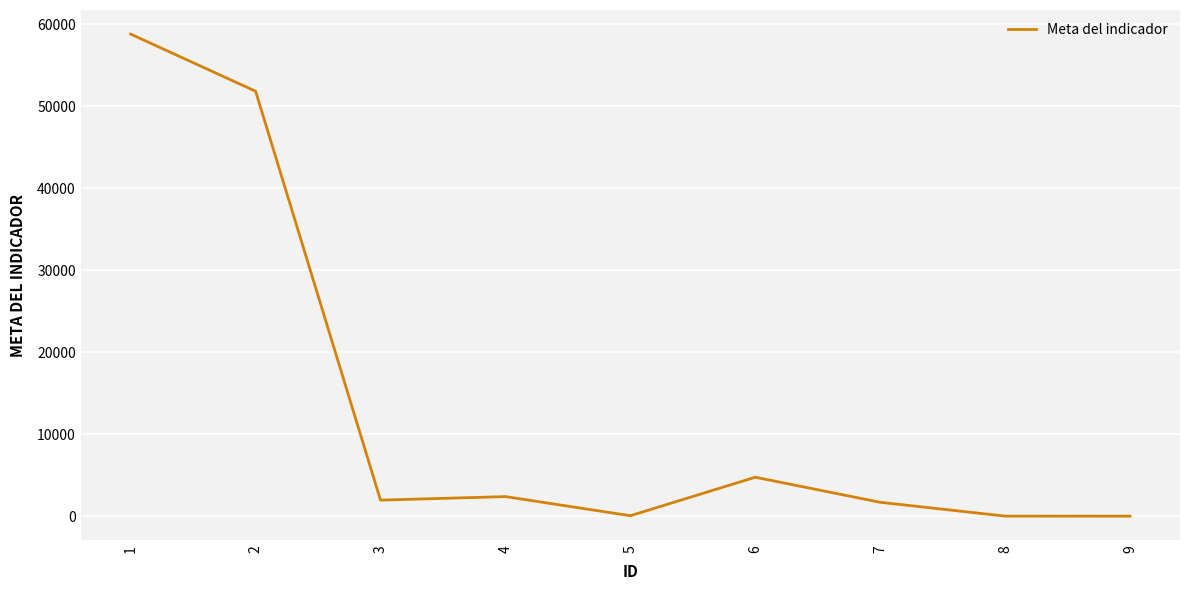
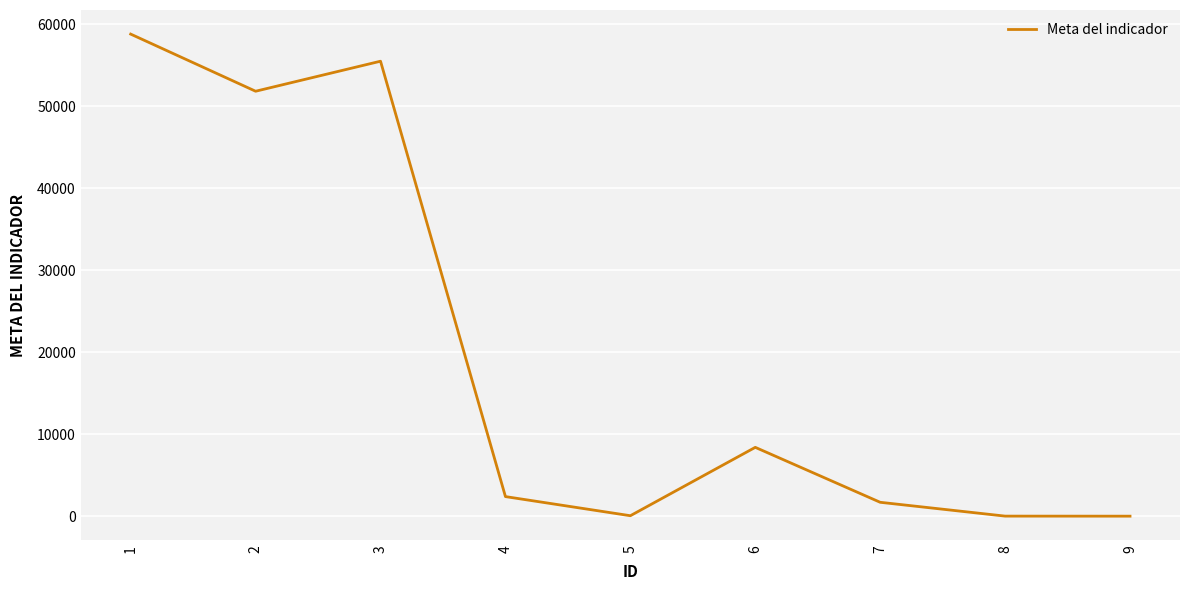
  {
    "1": 59000,
    "2": 52000,
-   "3": 2000,
+   "3": 55000,
    "4": 2000,
    "5": 0,
-   "6": 5000,
+   "6": 8000,
    "7": 2000,
    "8": 0,
    "9": 0
  }
